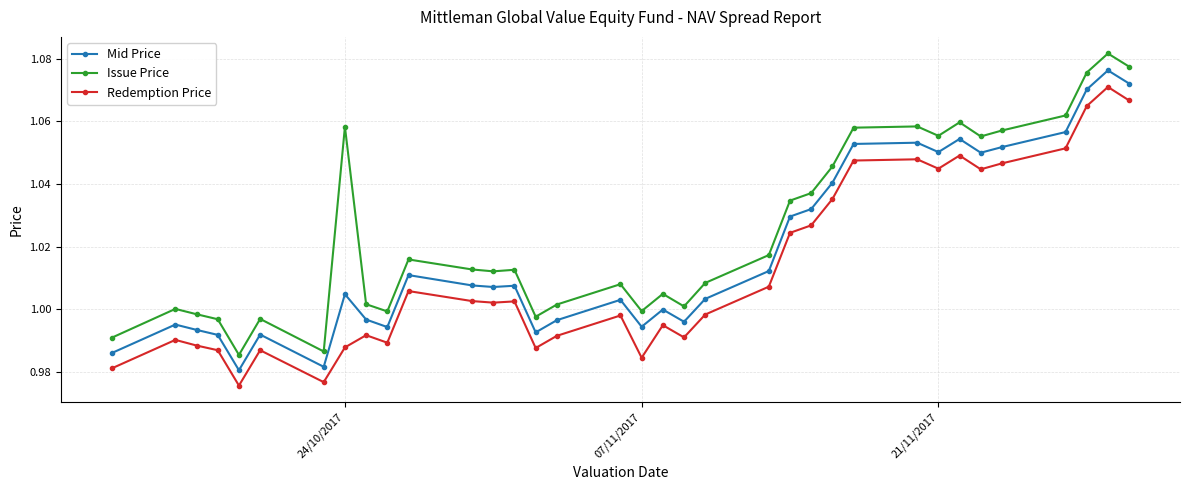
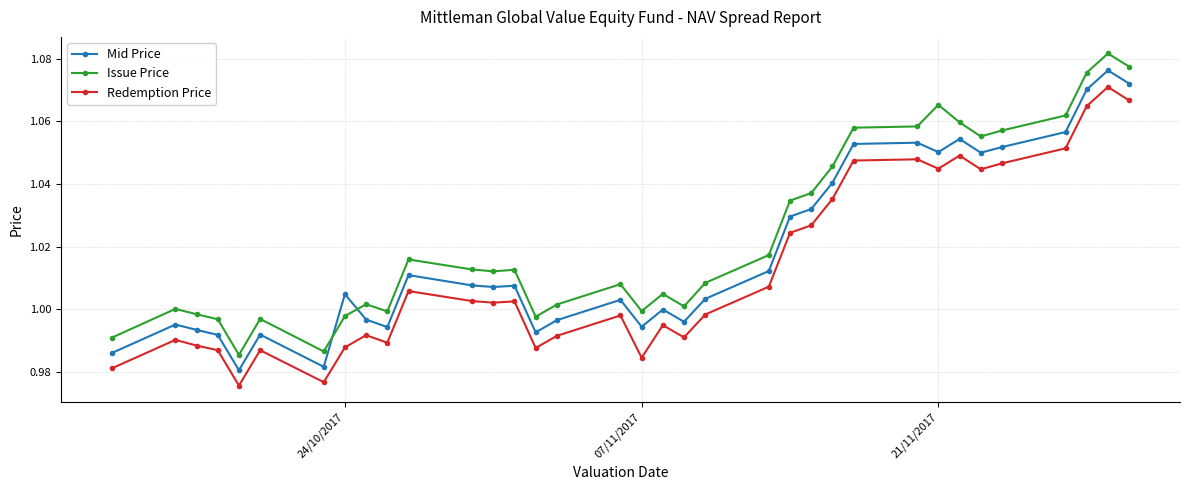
  {
    "Mid Price": {
      "24/10/2017": 1.005,
      "07/11/2017": 0.994,
      "21/11/2017": 1.050
    },
    "Issue Price": {
-     "24/10/2017": 1.058,
+     "24/10/2017": 0.998,
      "07/11/2017": 0.999,
-     "21/11/2017": 1.055
+     "21/11/2017": 1.065
    },
    "Redemption Price": {
      "24/10/2017": 0.988,
      "07/11/2017": 0.985,
      "21/11/2017": 1.045
    }
  }
